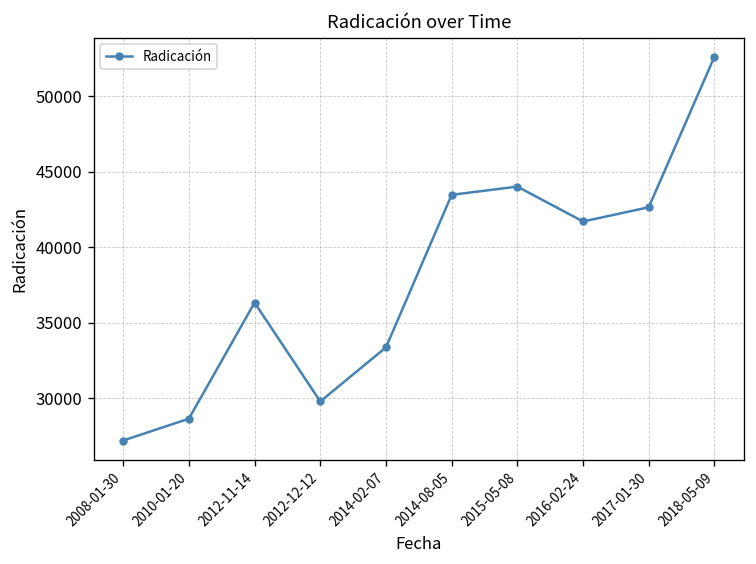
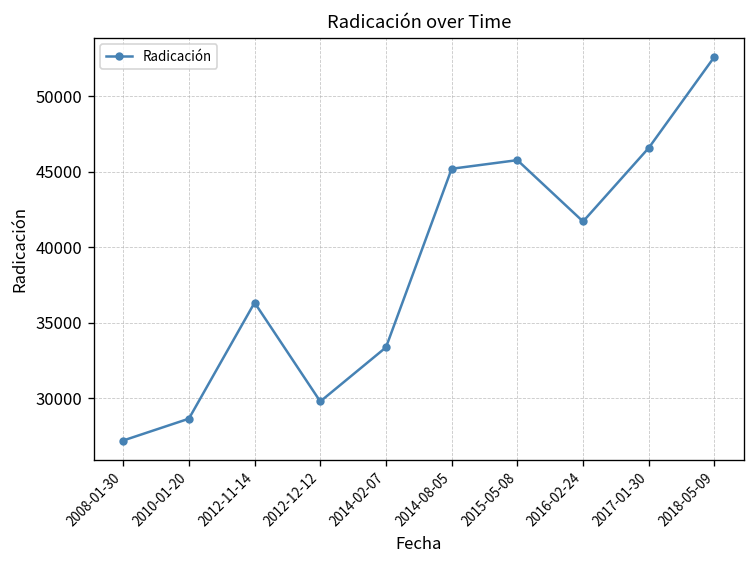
  {
    "2008-01-30": 27200,
    "2010-01-20": 28600,
    "2012-11-14": 36300,
    "2012-12-12": 29800,
    "2014-02-07": 33400,
-   "2014-08-05": 43500,
-   "2015-05-08": 44000,
+   "2014-08-05": 45200,
+   "2015-05-08": 45800,
    "2016-02-24": 41700,
-   "2017-01-30": 42700,
+   "2017-01-30": 46600,
    "2018-05-09": 52600
  }
